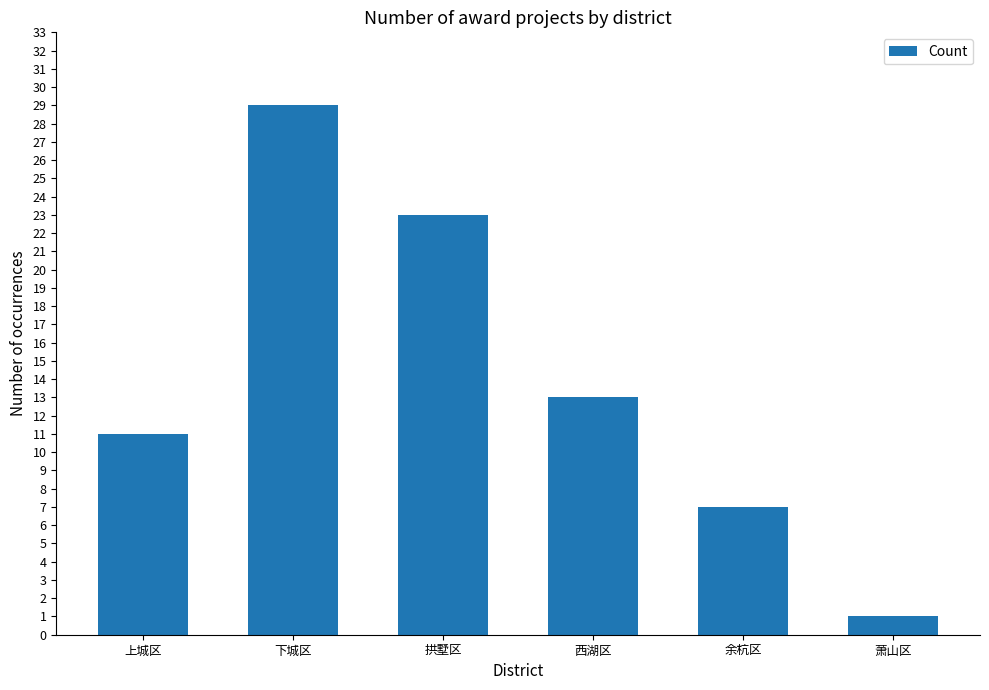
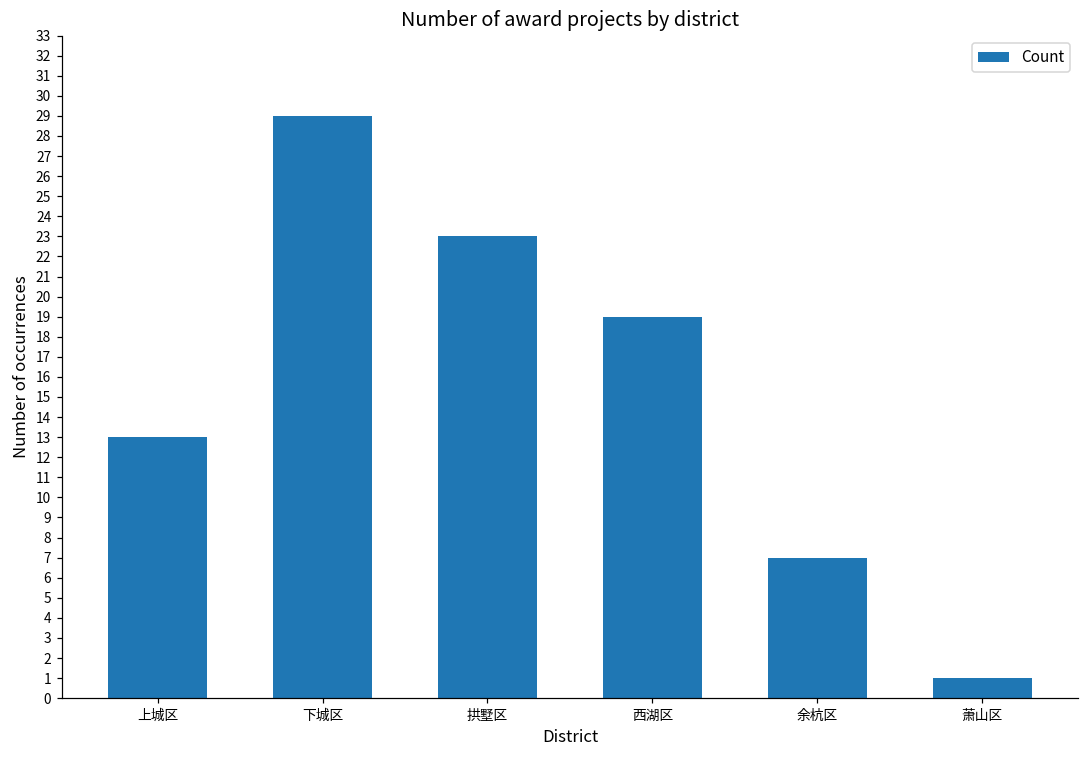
  {
-   "上城区": 11,
+   "上城区": 13,
    "下城区": 29,
    "拱墅区": 23,
-   "西湖区": 13,
+   "西湖区": 19,
    "余杭区": 7,
    "萧山区": 1
  }
